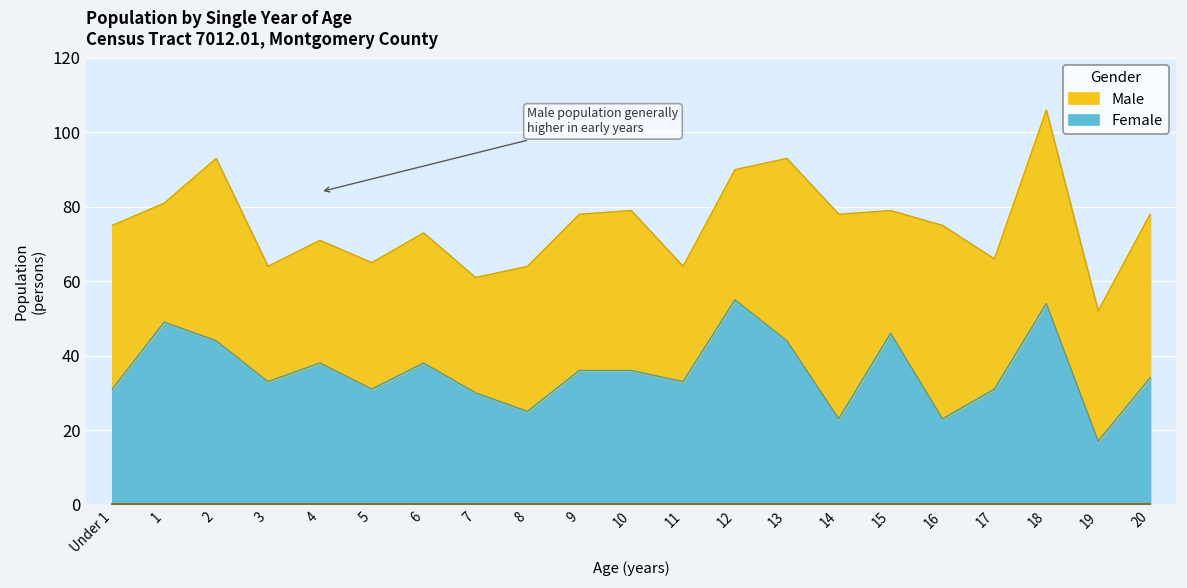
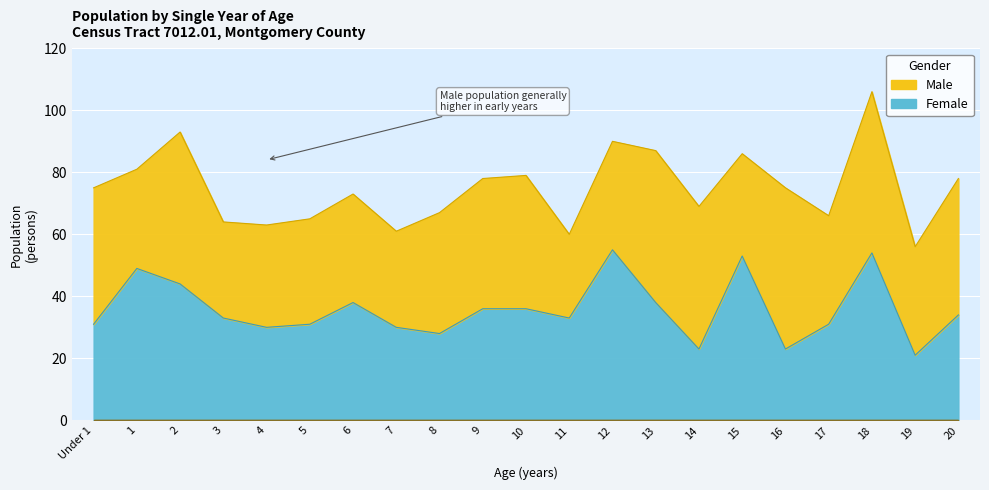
  {
    "Female": {
      "Under 1": 31,
      "1": 49,
      "2": 44,
      "3": 33,
-     "4": 38,
+     "4": 30,
      "5": 31,
      "6": 38,
      "7": 30,
-     "8": 25,
+     "8": 28,
      "9": 36,
      "10": 36,
      "11": 33,
      "12": 55,
-     "13": 44,
+     "13": 38,
      "14": 23,
-     "15": 46,
+     "15": 53,
      "16": 23,
      "17": 31,
      "18": 54,
-     "19": 17,
+     "19": 21,
      "20": 34
    },
    "Male": {
      "Under 1": 44,
      "1": 32,
      "2": 49,
      "3": 31,
      "4": 33,
      "5": 34,
      "6": 35,
      "7": 31,
      "8": 39,
      "9": 42,
      "10": 43,
-     "11": 31,
+     "11": 27,
      "12": 35,
      "13": 49,
-     "14": 55,
+     "14": 46,
      "15": 33,
      "16": 52,
      "17": 35,
      "18": 52,
      "19": 35,
      "20": 44
    }
  }
